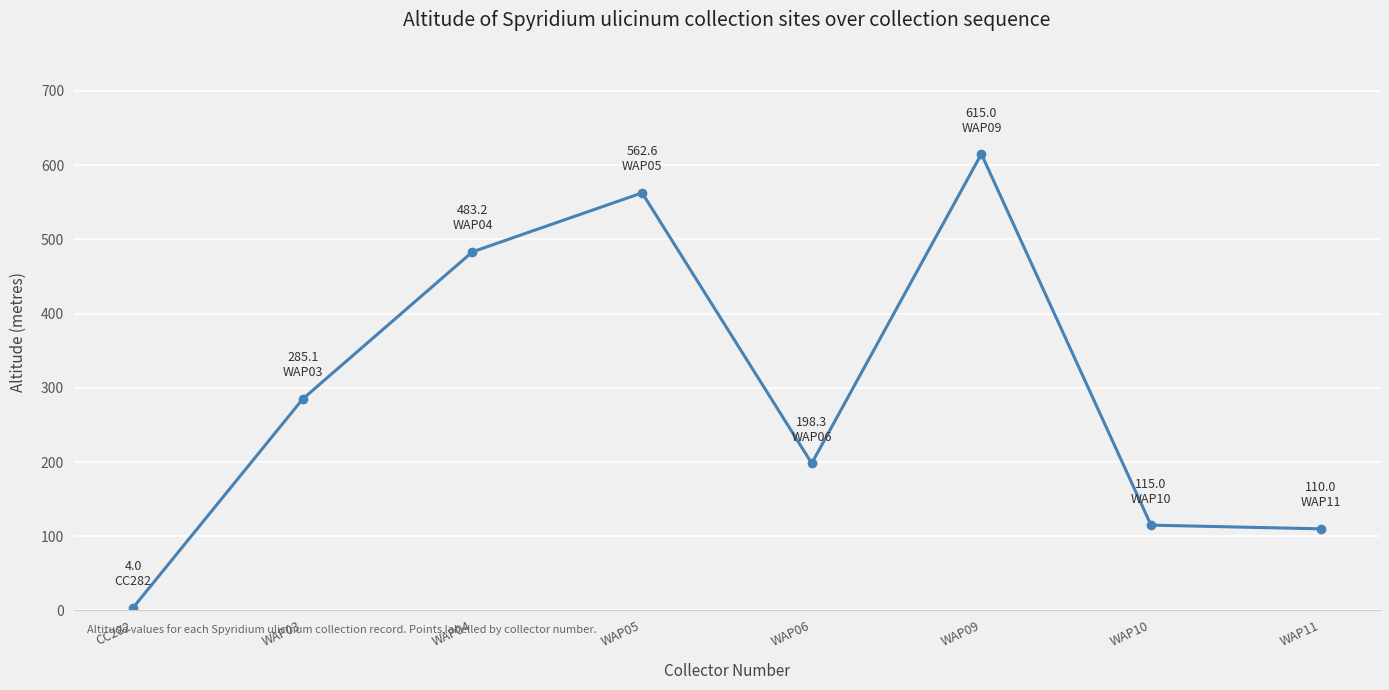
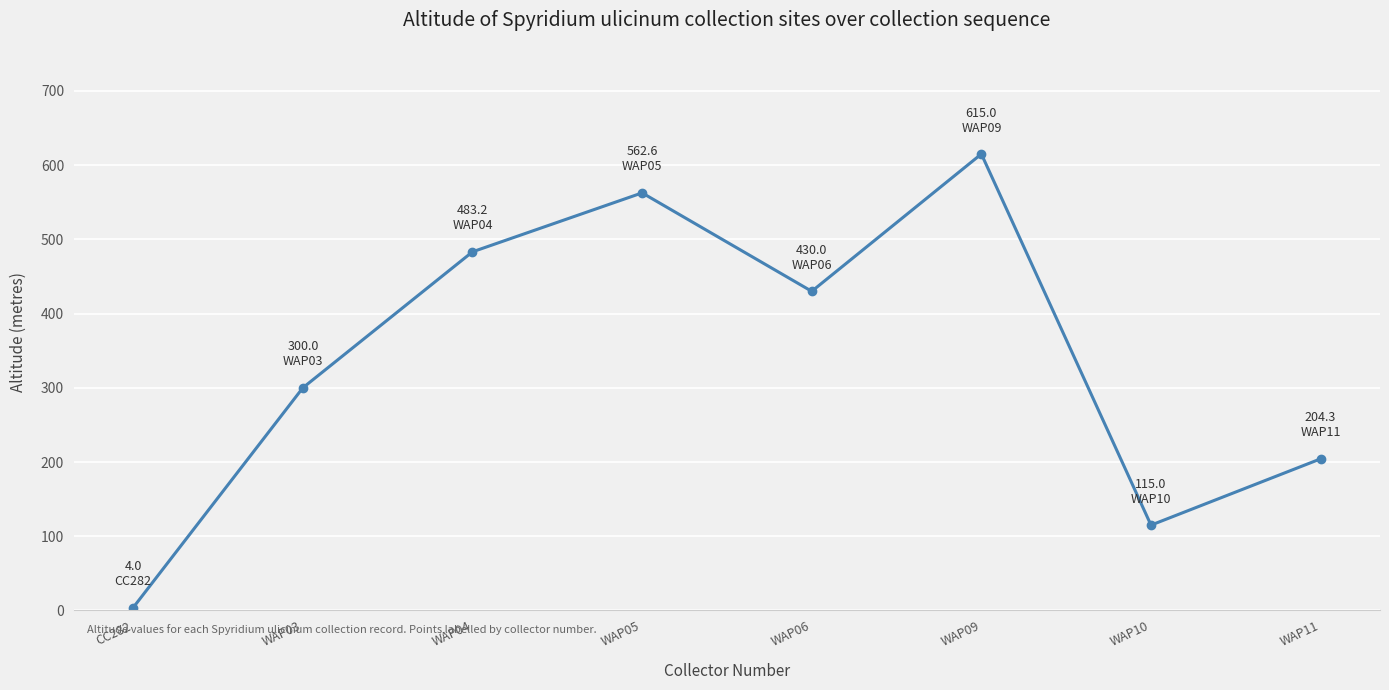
  {
    "CC282": 4.0,
-   "WAP03": 285.1,
+   "WAP03": 300.0,
    "WAP04": 483.2,
    "WAP05": 562.6,
-   "WAP06": 198.3,
+   "WAP06": 430.0,
    "WAP09": 615.0,
    "WAP10": 115.0,
-   "WAP11": 110.0
+   "WAP11": 204.3
  }
